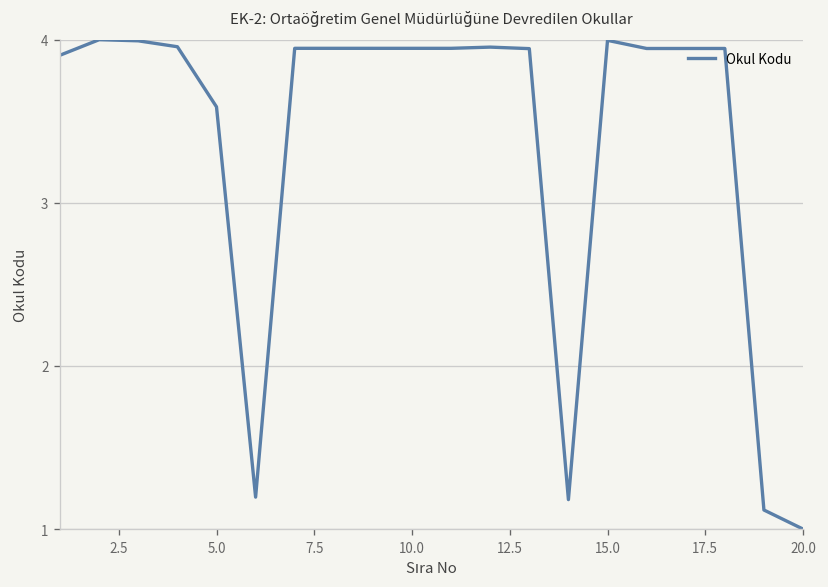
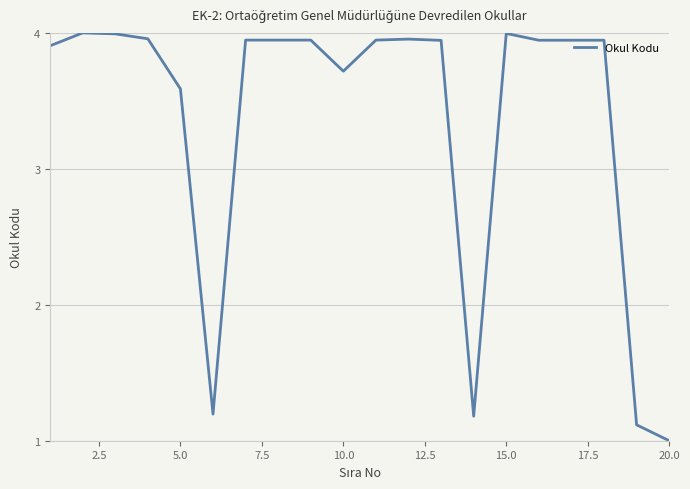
  {
    "5.0": 3.59,
-   "10.0": 3.95,
+   "10.0": 3.72,
    "15.0": 4.00,
    "20.0": 1.00
  }
